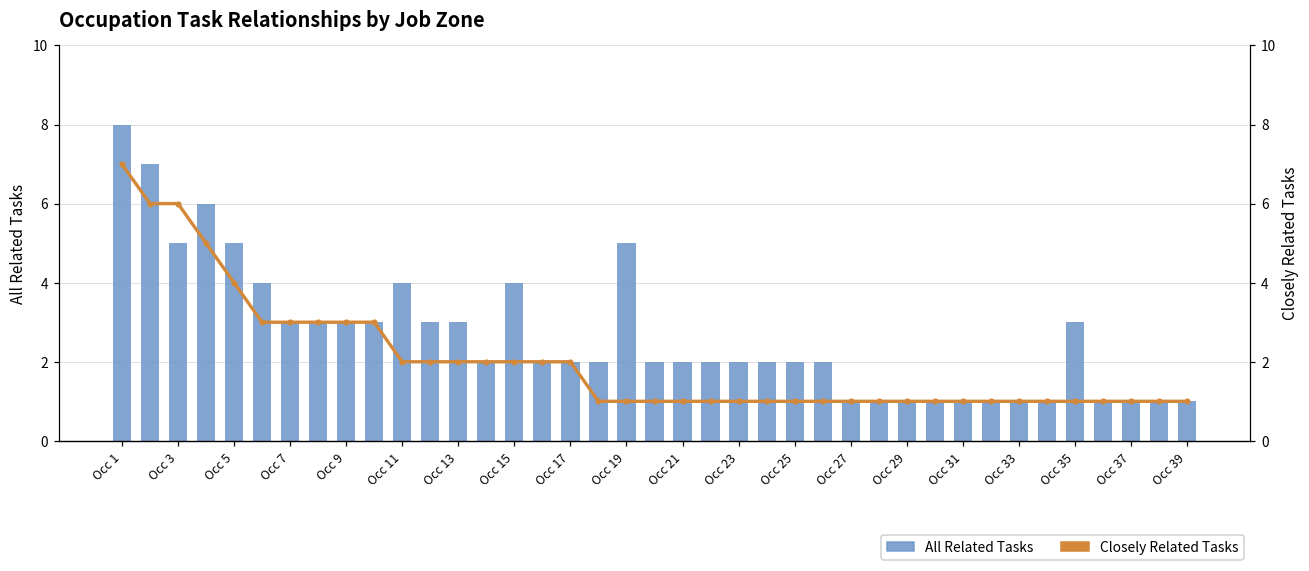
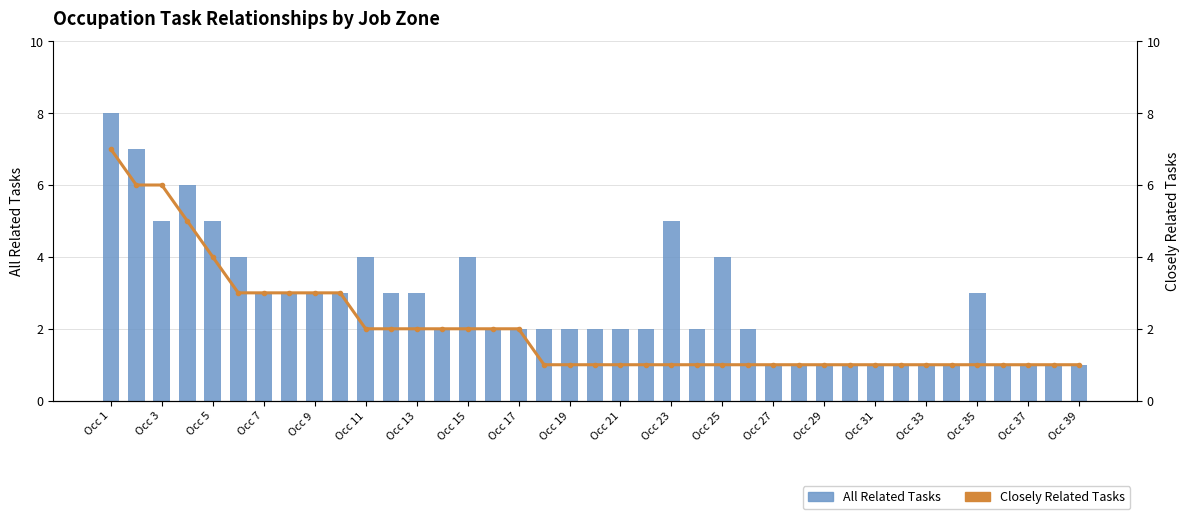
  {
    "All Related Tasks": {
      "Occ 1": 8,
      "Occ 3": 5,
      "Occ 5": 5,
      "Occ 7": 3,
      "Occ 9": 3,
      "Occ 11": 4,
      "Occ 13": 3,
      "Occ 15": 4,
      "Occ 17": 2,
-     "Occ 19": 5,
+     "Occ 19": 2,
      "Occ 21": 2,
-     "Occ 23": 2,
-     "Occ 25": 2,
+     "Occ 23": 5,
+     "Occ 25": 4,
      "Occ 27": 1,
      "Occ 29": 1,
      "Occ 31": 1,
      "Occ 33": 1,
      "Occ 35": 3,
      "Occ 37": 1,
      "Occ 39": 1
    },
    "Closely Related Tasks": {
      "Occ 1": 7.0,
      "Occ 3": 6.0,
      "Occ 5": 4.0,
      "Occ 7": 3.0,
      "Occ 9": 3.0,
      "Occ 11": 2.0,
      "Occ 13": 2.0,
      "Occ 15": 2.0,
      "Occ 17": 2.0,
      "Occ 19": 1.0,
      "Occ 21": 1.0,
      "Occ 23": 1.0,
      "Occ 25": 1.0,
      "Occ 27": 1.0,
      "Occ 29": 1.0,
      "Occ 31": 1.0,
      "Occ 33": 1.0,
      "Occ 35": 1.0,
      "Occ 37": 1.0,
      "Occ 39": 1.0
    }
  }
